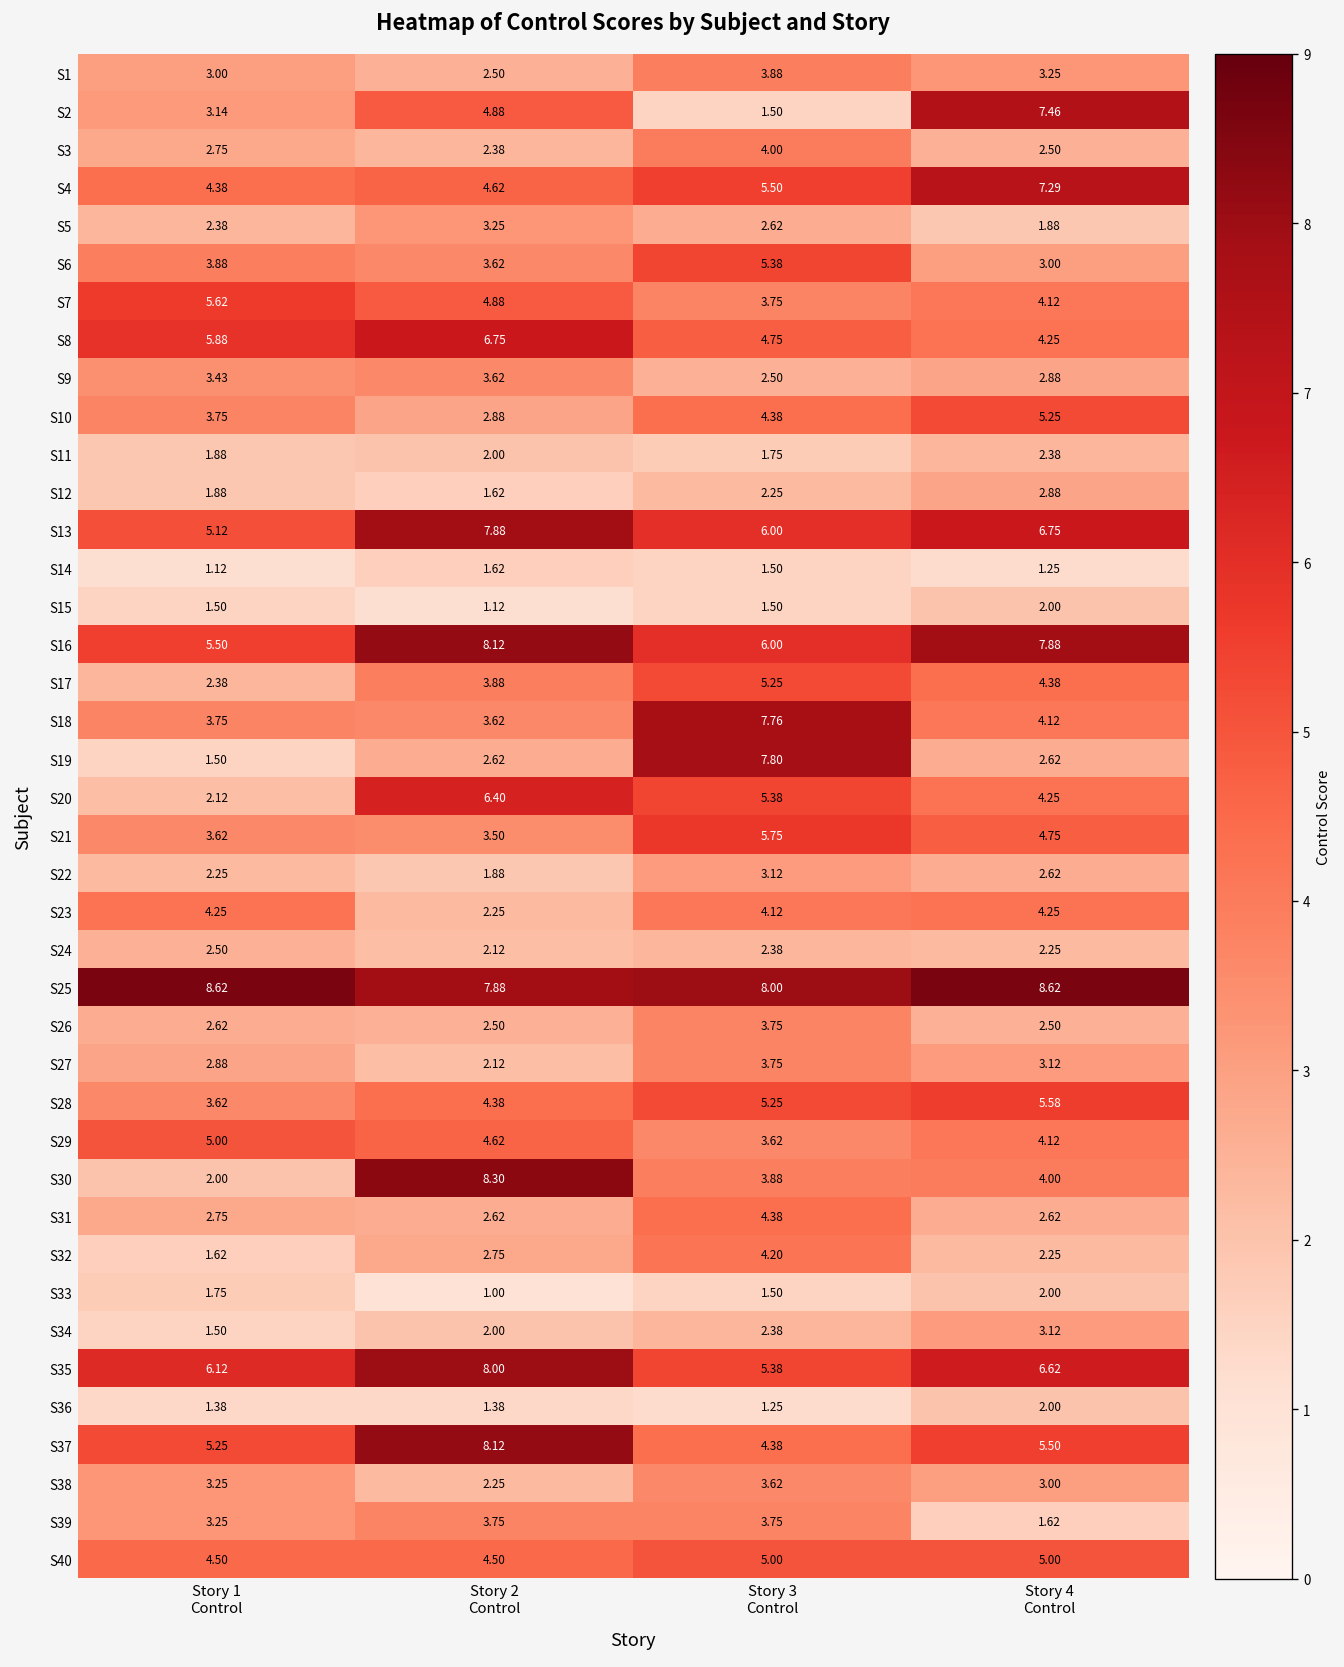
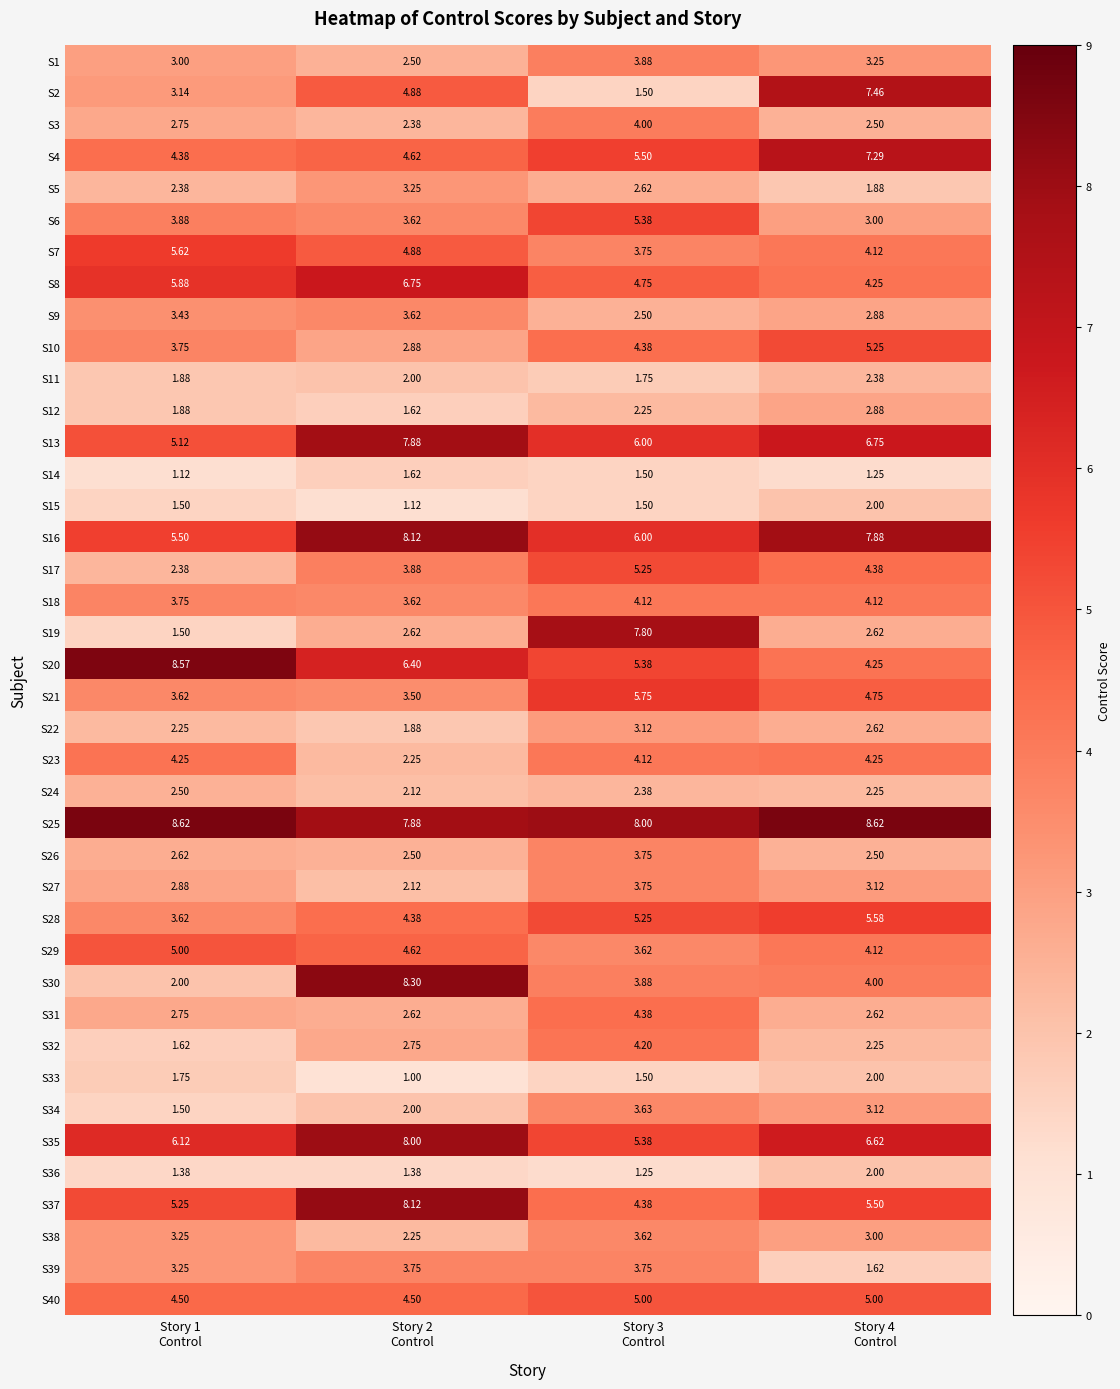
  {
    "S1": {
      "Story 1 Control": 3.00,
      "Story 2 Control": 2.50,
      "Story 3 Control": 3.88,
      "Story 4 Control": 3.25
    },
    "S2": {
      "Story 1 Control": 3.14,
      "Story 2 Control": 4.88,
      "Story 3 Control": 1.50,
      "Story 4 Control": 7.46
    },
    "S3": {
      "Story 1 Control": 2.75,
      "Story 2 Control": 2.38,
      "Story 3 Control": 4.00,
      "Story 4 Control": 2.50
    },
    "S4": {
      "Story 1 Control": 4.38,
      "Story 2 Control": 4.62,
      "Story 3 Control": 5.50,
      "Story 4 Control": 7.29
    },
    "S5": {
      "Story 1 Control": 2.38,
      "Story 2 Control": 3.25,
      "Story 3 Control": 2.62,
      "Story 4 Control": 1.88
    },
    "S6": {
      "Story 1 Control": 3.88,
      "Story 2 Control": 3.62,
      "Story 3 Control": 5.38,
      "Story 4 Control": 3.00
    },
    "S7": {
      "Story 1 Control": 5.62,
      "Story 2 Control": 4.88,
      "Story 3 Control": 3.75,
      "Story 4 Control": 4.12
    },
    "S8": {
      "Story 1 Control": 5.88,
      "Story 2 Control": 6.75,
      "Story 3 Control": 4.75,
      "Story 4 Control": 4.25
    },
    "S9": {
      "Story 1 Control": 3.43,
      "Story 2 Control": 3.62,
      "Story 3 Control": 2.50,
      "Story 4 Control": 2.88
    },
    "S10": {
      "Story 1 Control": 3.75,
      "Story 2 Control": 2.88,
      "Story 3 Control": 4.38,
      "Story 4 Control": 5.25
    },
    "S11": {
      "Story 1 Control": 1.88,
      "Story 2 Control": 2.00,
      "Story 3 Control": 1.75,
      "Story 4 Control": 2.38
    },
    "S12": {
      "Story 1 Control": 1.88,
      "Story 2 Control": 1.62,
      "Story 3 Control": 2.25,
      "Story 4 Control": 2.88
    },
    "S13": {
      "Story 1 Control": 5.12,
      "Story 2 Control": 7.88,
      "Story 3 Control": 6.00,
      "Story 4 Control": 6.75
    },
    "S14": {
      "Story 1 Control": 1.12,
      "Story 2 Control": 1.62,
      "Story 3 Control": 1.50,
      "Story 4 Control": 1.25
    },
    "S15": {
      "Story 1 Control": 1.50,
      "Story 2 Control": 1.12,
      "Story 3 Control": 1.50,
      "Story 4 Control": 2.00
    },
    "S16": {
      "Story 1 Control": 5.50,
      "Story 2 Control": 8.12,
      "Story 3 Control": 6.00,
      "Story 4 Control": 7.88
    },
    "S17": {
      "Story 1 Control": 2.38,
      "Story 2 Control": 3.88,
      "Story 3 Control": 5.25,
      "Story 4 Control": 4.38
    },
    "S18": {
      "Story 1 Control": 3.75,
      "Story 2 Control": 3.62,
-     "Story 3 Control": 7.76,
+     "Story 3 Control": 4.12,
      "Story 4 Control": 4.12
    },
    "S19": {
      "Story 1 Control": 1.50,
      "Story 2 Control": 2.62,
      "Story 3 Control": 7.80,
      "Story 4 Control": 2.62
    },
    "S20": {
-     "Story 1 Control": 2.12,
+     "Story 1 Control": 8.57,
      "Story 2 Control": 6.40,
      "Story 3 Control": 5.38,
      "Story 4 Control": 4.25
    },
    "S21": {
      "Story 1 Control": 3.62,
      "Story 2 Control": 3.50,
      "Story 3 Control": 5.75,
      "Story 4 Control": 4.75
    },
    "S22": {
      "Story 1 Control": 2.25,
      "Story 2 Control": 1.88,
      "Story 3 Control": 3.12,
      "Story 4 Control": 2.62
    },
    "S23": {
      "Story 1 Control": 4.25,
      "Story 2 Control": 2.25,
      "Story 3 Control": 4.12,
      "Story 4 Control": 4.25
    },
    "S24": {
      "Story 1 Control": 2.50,
      "Story 2 Control": 2.12,
      "Story 3 Control": 2.38,
      "Story 4 Control": 2.25
    },
    "S25": {
      "Story 1 Control": 8.62,
      "Story 2 Control": 7.88,
      "Story 3 Control": 8.00,
      "Story 4 Control": 8.62
    },
    "S26": {
      "Story 1 Control": 2.62,
      "Story 2 Control": 2.50,
      "Story 3 Control": 3.75,
      "Story 4 Control": 2.50
    },
    "S27": {
      "Story 1 Control": 2.88,
      "Story 2 Control": 2.12,
      "Story 3 Control": 3.75,
      "Story 4 Control": 3.12
    },
    "S28": {
      "Story 1 Control": 3.62,
      "Story 2 Control": 4.38,
      "Story 3 Control": 5.25,
      "Story 4 Control": 5.58
    },
    "S29": {
      "Story 1 Control": 5.00,
      "Story 2 Control": 4.62,
      "Story 3 Control": 3.62,
      "Story 4 Control": 4.12
    },
    "S30": {
      "Story 1 Control": 2.00,
      "Story 2 Control": 8.30,
      "Story 3 Control": 3.88,
      "Story 4 Control": 4.00
    },
    "S31": {
      "Story 1 Control": 2.75,
      "Story 2 Control": 2.62,
      "Story 3 Control": 4.38,
      "Story 4 Control": 2.62
    },
    "S32": {
      "Story 1 Control": 1.62,
      "Story 2 Control": 2.75,
      "Story 3 Control": 4.20,
      "Story 4 Control": 2.25
    },
    "S33": {
      "Story 1 Control": 1.75,
      "Story 2 Control": 1.00,
      "Story 3 Control": 1.50,
      "Story 4 Control": 2.00
    },
    "S34": {
      "Story 1 Control": 1.50,
      "Story 2 Control": 2.00,
-     "Story 3 Control": 2.38,
+     "Story 3 Control": 3.63,
      "Story 4 Control": 3.12
    },
    "S35": {
      "Story 1 Control": 6.12,
      "Story 2 Control": 8.00,
      "Story 3 Control": 5.38,
      "Story 4 Control": 6.62
    },
    "S36": {
      "Story 1 Control": 1.38,
      "Story 2 Control": 1.38,
      "Story 3 Control": 1.25,
      "Story 4 Control": 2.00
    },
    "S37": {
      "Story 1 Control": 5.25,
      "Story 2 Control": 8.12,
      "Story 3 Control": 4.38,
      "Story 4 Control": 5.50
    },
    "S38": {
      "Story 1 Control": 3.25,
      "Story 2 Control": 2.25,
      "Story 3 Control": 3.62,
      "Story 4 Control": 3.00
    },
    "S39": {
      "Story 1 Control": 3.25,
      "Story 2 Control": 3.75,
      "Story 3 Control": 3.75,
      "Story 4 Control": 1.62
    },
    "S40": {
      "Story 1 Control": 4.50,
      "Story 2 Control": 4.50,
      "Story 3 Control": 5.00,
      "Story 4 Control": 5.00
    }
  }
